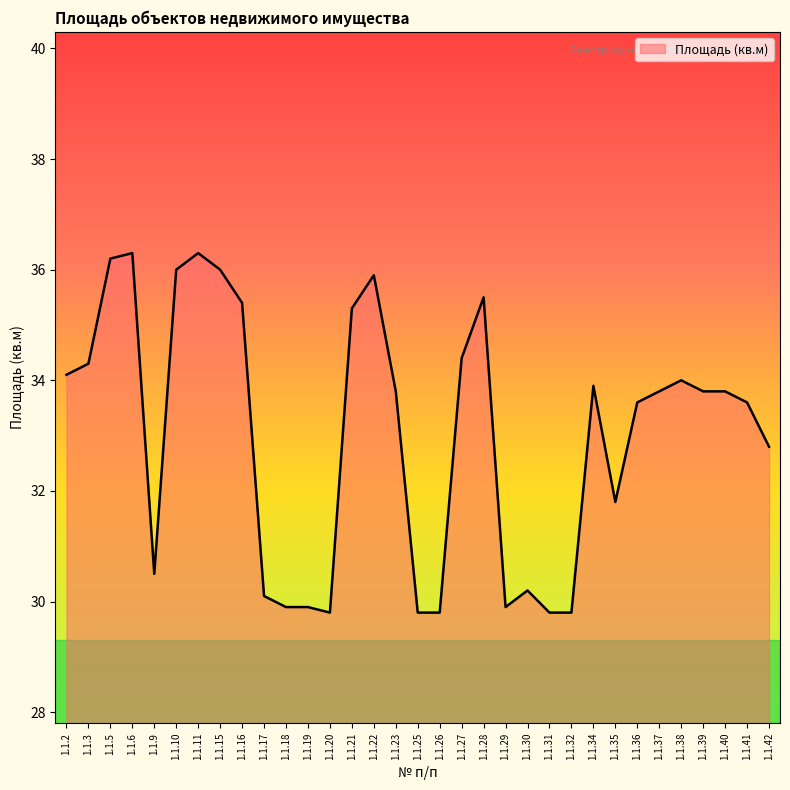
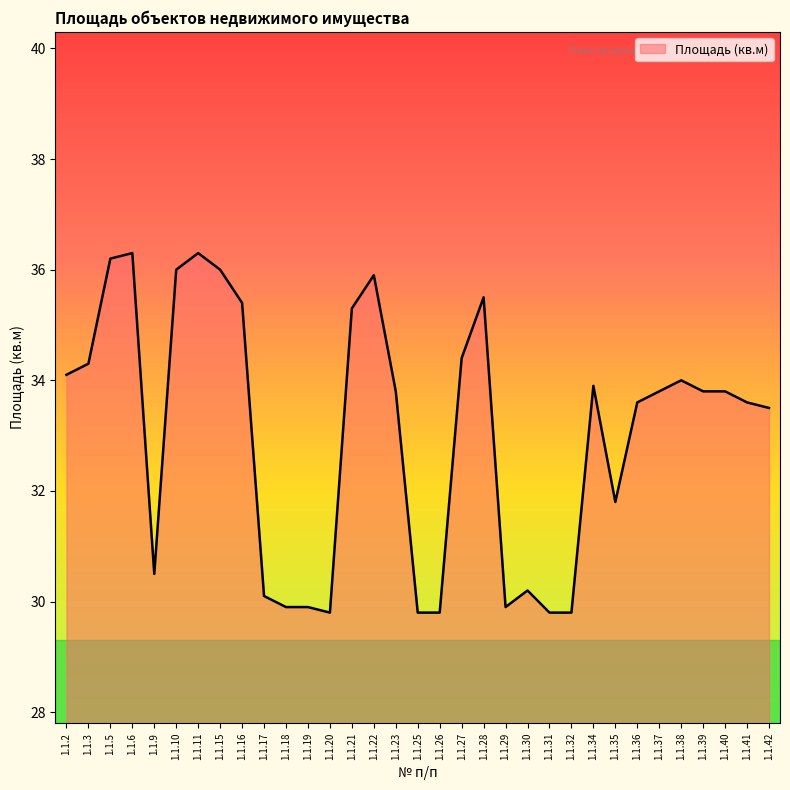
  {
    "1.1.2": 34.1,
    "1.1.3": 34.3,
    "1.1.5": 36.2,
    "1.1.6": 36.3,
    "1.1.9": 30.5,
    "1.1.10": 36.0,
    "1.1.11": 36.3,
    "1.1.15": 36.0,
    "1.1.16": 35.4,
    "1.1.17": 30.1,
    "1.1.18": 29.9,
    "1.1.19": 29.9,
    "1.1.20": 29.8,
    "1.1.21": 35.3,
    "1.1.22": 35.9,
    "1.1.23": 33.8,
    "1.1.25": 29.8,
    "1.1.26": 29.8,
    "1.1.27": 34.4,
    "1.1.28": 35.5,
    "1.1.29": 29.9,
    "1.1.30": 30.2,
    "1.1.31": 29.8,
    "1.1.32": 29.8,
    "1.1.34": 33.9,
    "1.1.35": 31.8,
    "1.1.36": 33.6,
    "1.1.37": 33.8,
    "1.1.38": 34.0,
    "1.1.39": 33.8,
    "1.1.40": 33.8,
    "1.1.41": 33.6,
-   "1.1.42": 32.8
+   "1.1.42": 33.5
  }
